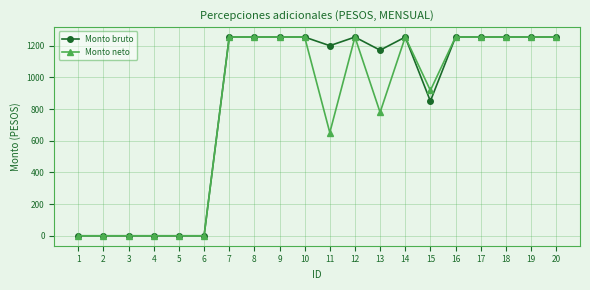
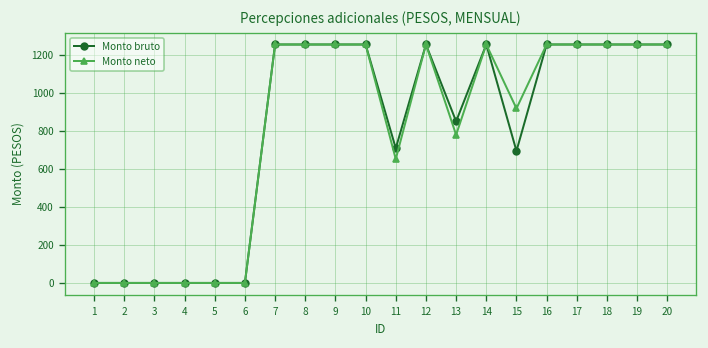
  {
    "Monto bruto": {
-     "11": 1200,
-     "13": 1170,
-     "15": 850
+     "11": 710,
+     "13": 850,
+     "15": 690
    },
    "Monto neto": {
      "11": 650,
      "13": 780,
      "15": 920
    }
  }
